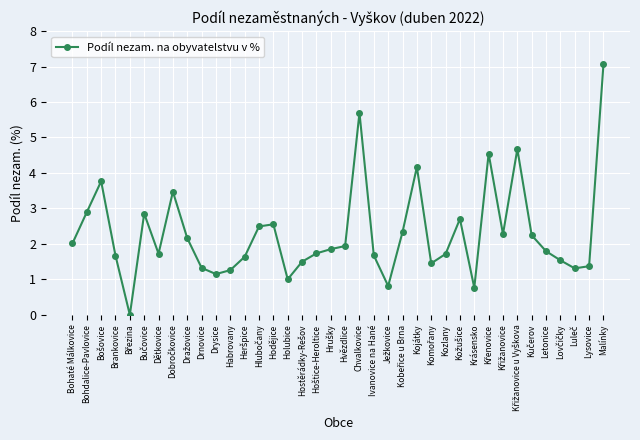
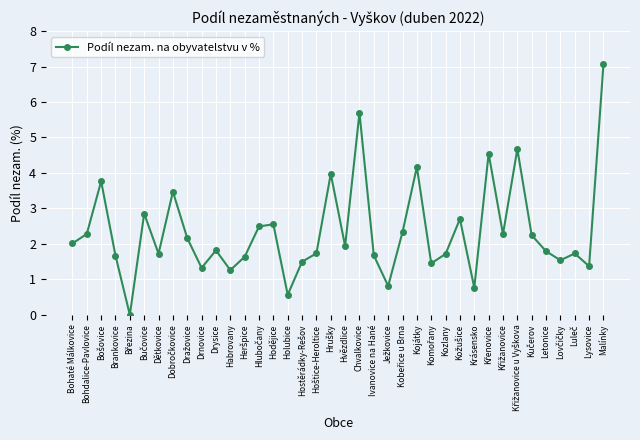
  {
    "Bohaté Málkovice": 2.0,
-   "Bohdalice-Pavlovice": 2.9,
+   "Bohdalice-Pavlovice": 2.3,
    "Bošovice": 3.8,
    "Brankovice": 1.7,
    "Březina": 0.0,
    "Bučovice": 2.9,
    "Dětkovice": 1.7,
    "Dobročkovice": 3.5,
    "Dražovice": 2.2,
    "Drnovice": 1.3,
-   "Drysice": 1.1,
+   "Drysice": 1.8,
    "Habrovany": 1.3,
    "Heršpice": 1.6,
    "Hlubočany": 2.5,
    "Hodějice": 2.6,
-   "Holubice": 1.0,
+   "Holubice": 0.6,
    "Hostěrádky-Rešov": 1.5,
    "Hoštice-Heroltice": 1.7,
-   "Hrušky": 1.9,
+   "Hrušky": 4.0,
    "Hvězdlice": 1.9,
    "Chvalkovice": 5.7,
    "Ivanovice na Hané": 1.7,
    "Ježkovice": 0.8,
    "Kobeřice u Brna": 2.3,
    "Kojátky": 4.2,
    "Komořany": 1.5,
    "Kozlany": 1.7,
    "Kožušice": 2.7,
    "Krásensko": 0.8,
    "Křenovice": 4.5,
    "Křižanovice": 2.3,
    "Křižanovice u Vyškova": 4.7,
    "Kučerov": 2.2,
    "Letonice": 1.8,
    "Lovčičky": 1.5,
-   "Luleč": 1.3,
+   "Luleč": 1.7,
    "Lysovice": 1.4,
    "Malínky": 7.1
  }
